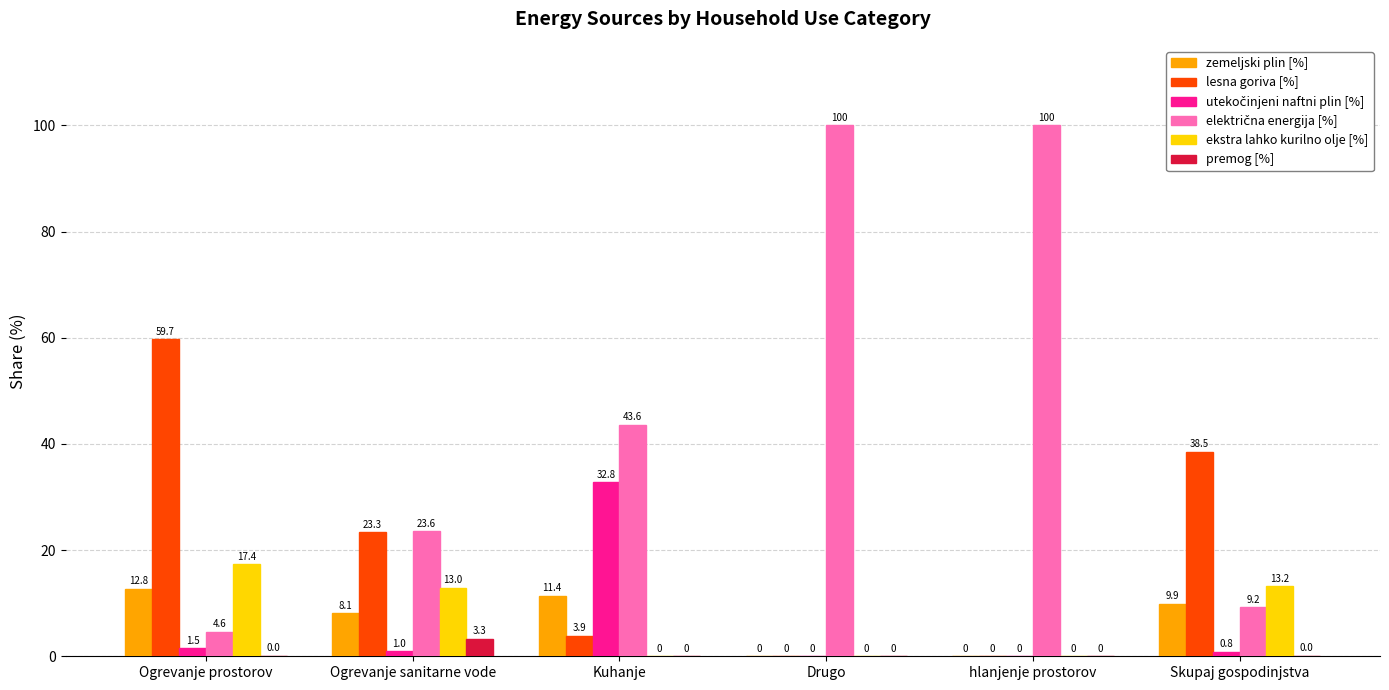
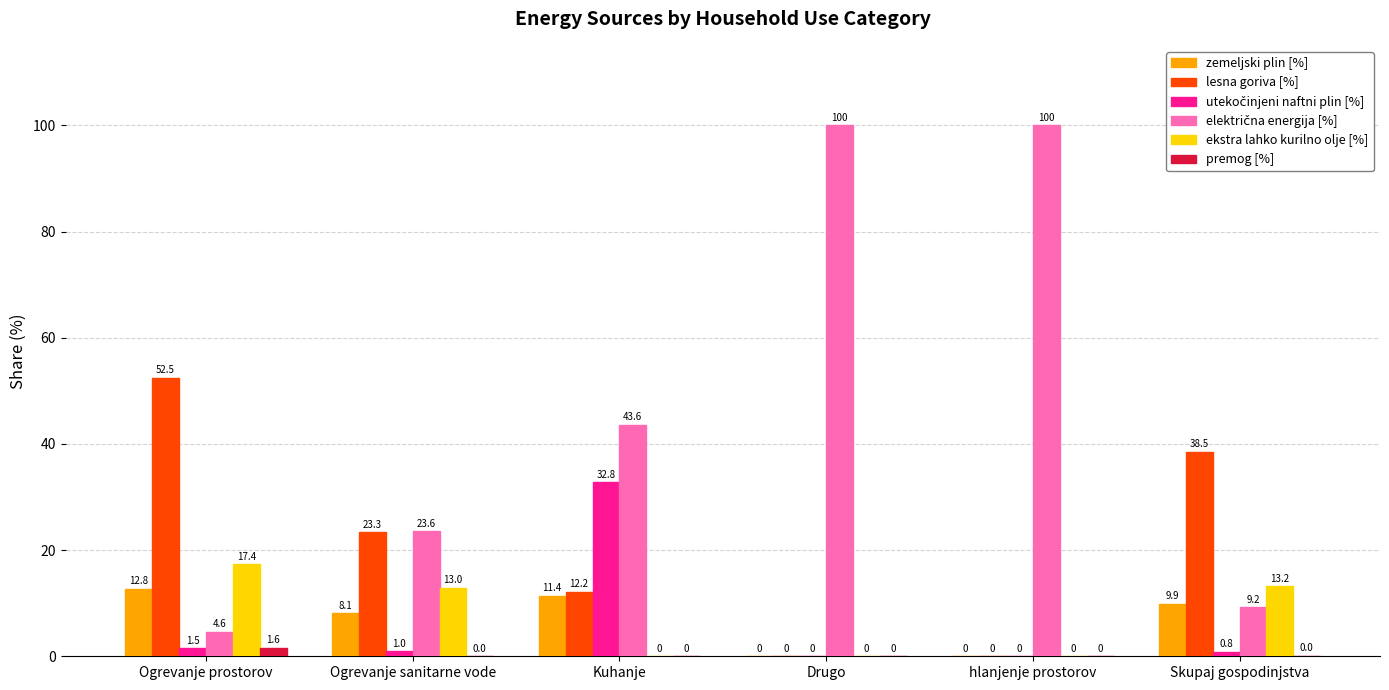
  {
    "lesna goriva [%]": {
-     "Ogrevanje prostorov": 59.7,
+     "Ogrevanje prostorov": 52.5,
      "Ogrevanje sanitarne vode": 23.3,
-     "Kuhanje": 3.9,
+     "Kuhanje": 12.2,
      "Drugo": 0,
      "hlanjenje prostorov": 0,
      "Skupaj gospodinjstva": 38.5
    },
    "utekočinjeni naftni plin [%]": {
      "Ogrevanje prostorov": 1.5,
      "Ogrevanje sanitarne vode": 1.0,
      "Kuhanje": 32.8,
      "Drugo": 0,
      "hlanjenje prostorov": 0,
      "Skupaj gospodinjstva": 0.8
    },
    "električna energija [%]": {
      "Ogrevanje prostorov": 4.6,
      "Ogrevanje sanitarne vode": 23.6,
      "Kuhanje": 43.6,
      "Drugo": 100,
      "hlanjenje prostorov": 100,
      "Skupaj gospodinjstva": 9.2
    },
    "premog [%]": {
-     "Ogrevanje prostorov": 0.0,
-     "Ogrevanje sanitarne vode": 3.3,
+     "Ogrevanje prostorov": 1.6,
+     "Ogrevanje sanitarne vode": 0.0,
      "Kuhanje": 0,
      "Drugo": 0,
      "hlanjenje prostorov": 0,
      "Skupaj gospodinjstva": 0.0
    }
  }
